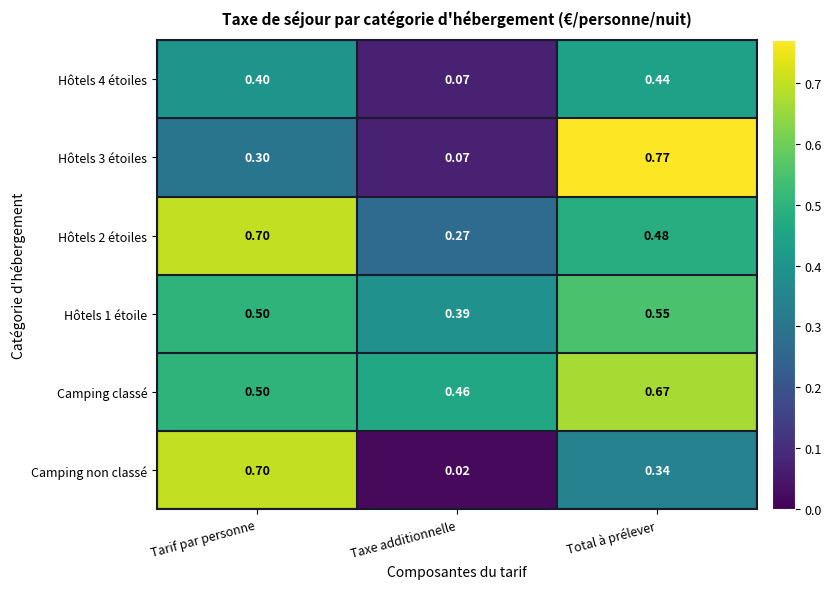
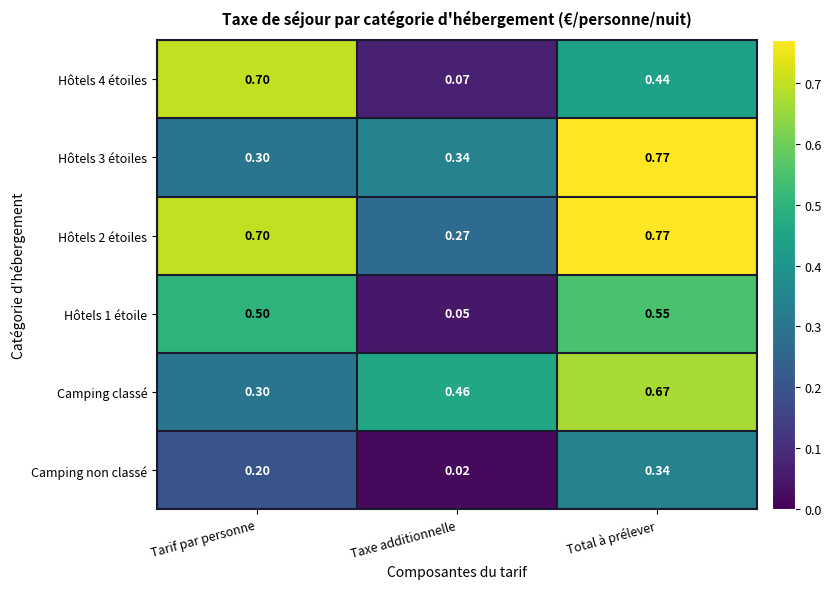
  {
    "Hôtels 4 étoiles": {
-     "Tarif par personne": 0.40,
+     "Tarif par personne": 0.70,
      "Taxe additionnelle": 0.07,
      "Total à prélever": 0.44
    },
    "Hôtels 3 étoiles": {
      "Tarif par personne": 0.30,
-     "Taxe additionnelle": 0.07,
+     "Taxe additionnelle": 0.34,
      "Total à prélever": 0.77
    },
    "Hôtels 2 étoiles": {
      "Tarif par personne": 0.70,
      "Taxe additionnelle": 0.27,
-     "Total à prélever": 0.48
+     "Total à prélever": 0.77
    },
    "Hôtels 1 étoile": {
      "Tarif par personne": 0.50,
-     "Taxe additionnelle": 0.39,
+     "Taxe additionnelle": 0.05,
      "Total à prélever": 0.55
    },
    "Camping classé": {
-     "Tarif par personne": 0.50,
+     "Tarif par personne": 0.30,
      "Taxe additionnelle": 0.46,
      "Total à prélever": 0.67
    },
    "Camping non classé": {
-     "Tarif par personne": 0.70,
+     "Tarif par personne": 0.20,
      "Taxe additionnelle": 0.02,
      "Total à prélever": 0.34
    }
  }
